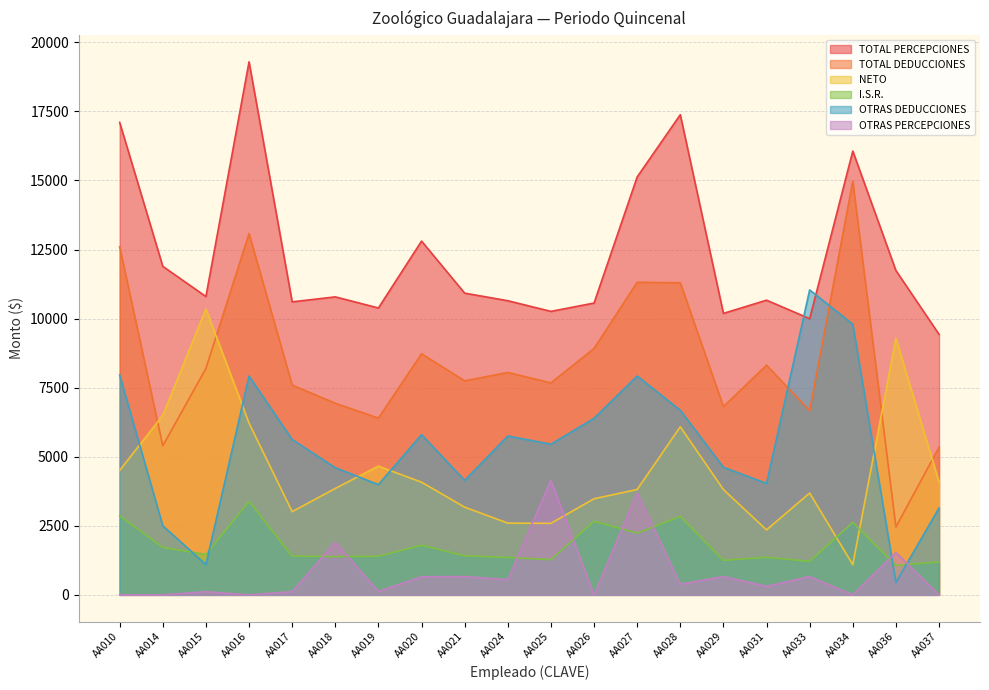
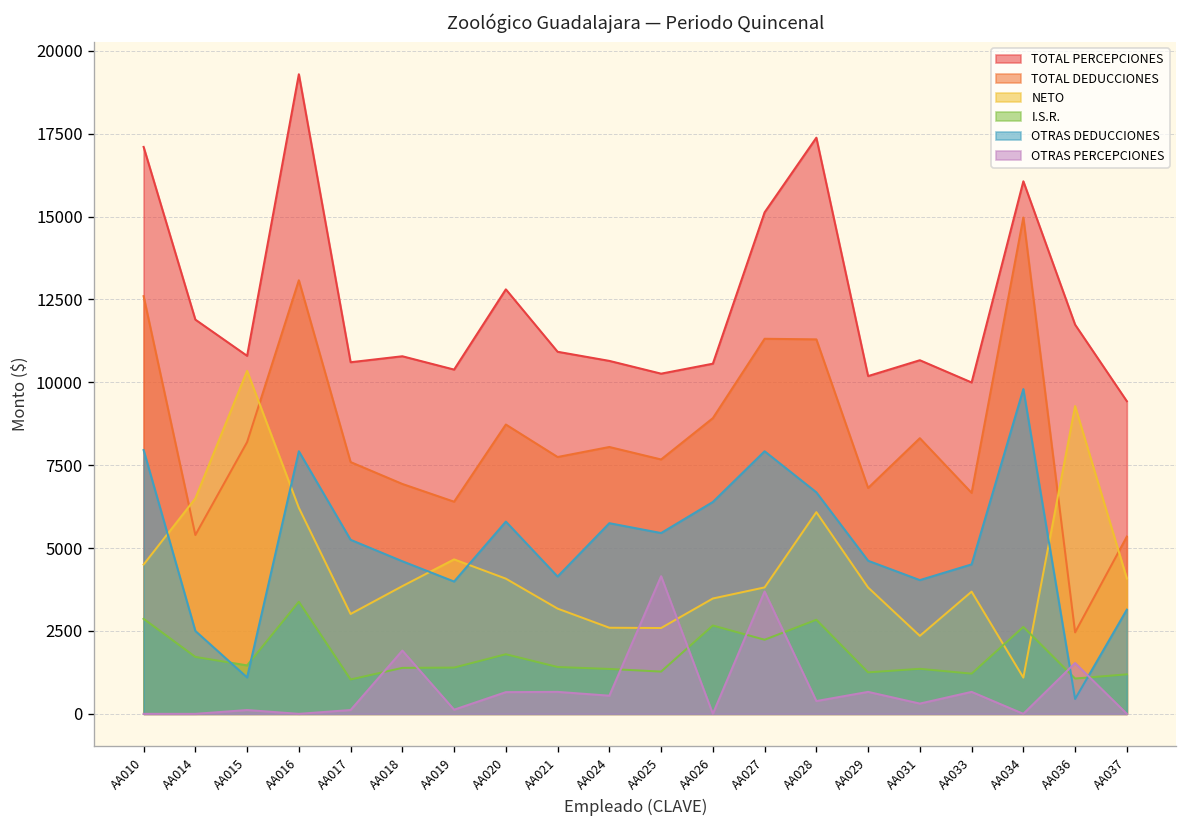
  {
    "NETO": {
      "AA010": 4500,
      "AA014": 6500,
      "AA015": 10300,
      "AA016": 6200,
      "AA017": 3000,
      "AA018": 3900,
      "AA019": 4700,
      "AA020": 4100,
      "AA021": 3200,
      "AA024": 2600,
      "AA025": 2600,
      "AA026": 3500,
      "AA027": 3800,
      "AA028": 6100,
      "AA029": 3800,
      "AA031": 2400,
      "AA033": 3700,
      "AA034": 1100,
      "AA036": 9300,
      "AA037": 4100
    },
    "I.S.R.": {
      "AA010": 2900,
      "AA014": 1700,
      "AA015": 1500,
      "AA016": 3400,
-     "AA017": 1400,
+     "AA017": 1000,
      "AA018": 1400,
      "AA019": 1400,
      "AA020": 1800,
      "AA021": 1400,
      "AA024": 1400,
      "AA025": 1300,
      "AA026": 2700,
      "AA027": 2200,
      "AA028": 2800,
      "AA029": 1300,
      "AA031": 1400,
      "AA033": 1200,
      "AA034": 2600,
      "AA036": 1100,
      "AA037": 1200
    },
    "OTRAS DEDUCCIONES": {
      "AA010": 8000,
      "AA014": 2500,
      "AA015": 1100,
      "AA016": 7900,
-     "AA017": 5600,
+     "AA017": 5300,
      "AA018": 4600,
      "AA019": 4000,
      "AA020": 5800,
      "AA021": 4100,
      "AA024": 5800,
      "AA025": 5500,
      "AA026": 6400,
      "AA027": 7900,
      "AA028": 6700,
      "AA029": 4600,
      "AA031": 4000,
-     "AA033": 11000,
+     "AA033": 4500,
      "AA034": 9800,
      "AA036": 400,
      "AA037": 3100
    },
    "OTRAS PERCEPCIONES": {
      "AA010": 0,
      "AA014": 0,
      "AA015": 100,
      "AA016": 0,
      "AA017": 100,
      "AA018": 1900,
      "AA019": 100,
      "AA020": 700,
      "AA021": 700,
      "AA024": 500,
      "AA025": 4200,
      "AA026": 0,
      "AA027": 3700,
      "AA028": 400,
      "AA029": 700,
      "AA031": 300,
      "AA033": 700,
      "AA034": 0,
      "AA036": 1500,
      "AA037": 0
    }
  }
